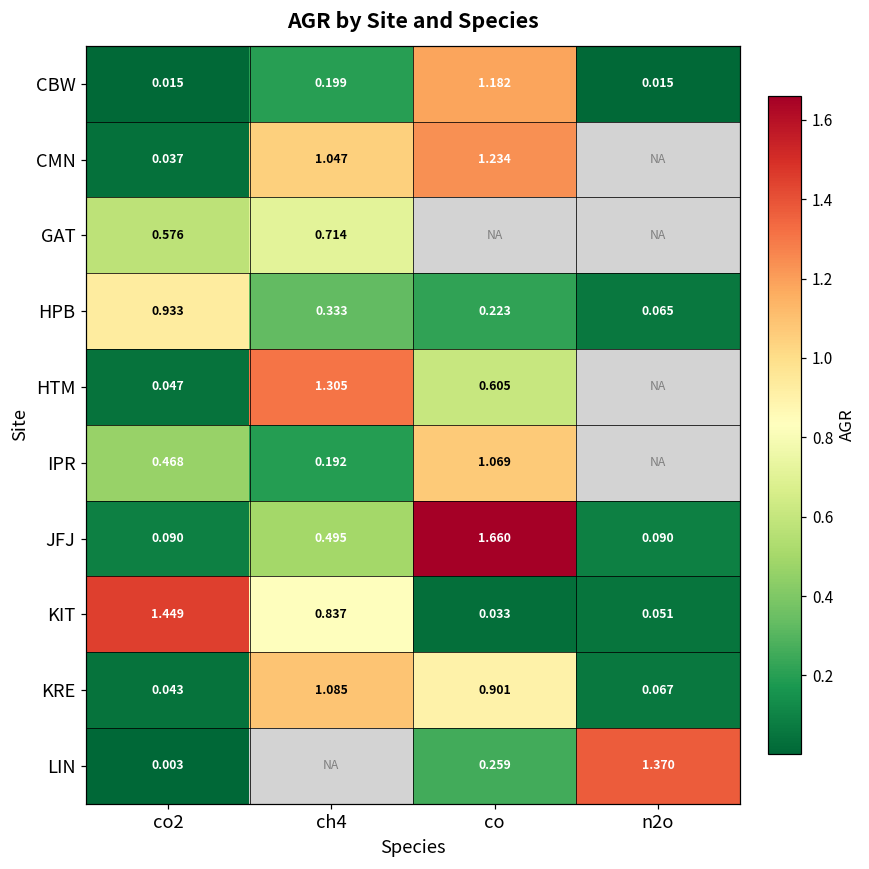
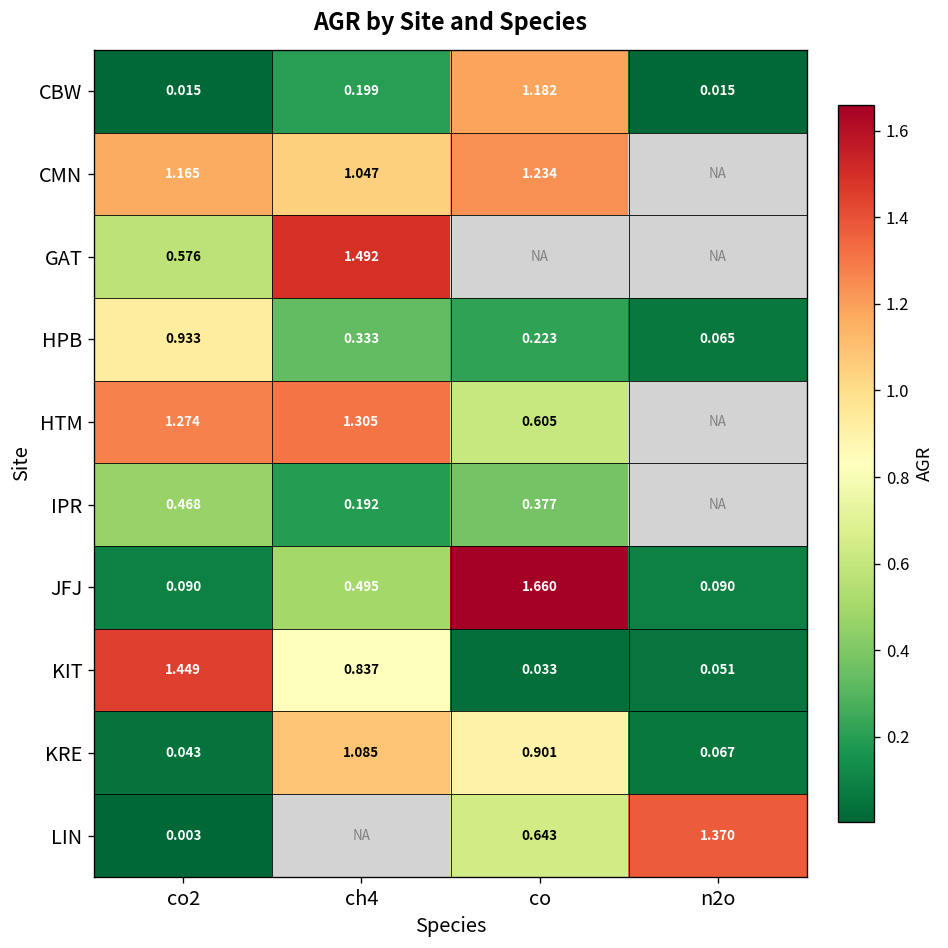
  {
    "CBW": {
      "co2": 0.015,
      "ch4": 0.199,
      "co": 1.182,
      "n2o": 0.015
    },
    "CMN": {
-     "co2": 0.037,
+     "co2": 1.165,
      "ch4": 1.047,
      "co": 1.234
    },
    "GAT": {
      "co2": 0.576,
-     "ch4": 0.714
+     "ch4": 1.492
    },
    "HPB": {
      "co2": 0.933,
      "ch4": 0.333,
      "co": 0.223,
      "n2o": 0.065
    },
    "HTM": {
-     "co2": 0.047,
+     "co2": 1.274,
      "ch4": 1.305,
      "co": 0.605
    },
    "IPR": {
      "co2": 0.468,
      "ch4": 0.192,
-     "co": 1.069
+     "co": 0.377
    },
    "JFJ": {
      "co2": 0.090,
      "ch4": 0.495,
      "co": 1.660,
      "n2o": 0.090
    },
    "KIT": {
      "co2": 1.449,
      "ch4": 0.837,
      "co": 0.033,
      "n2o": 0.051
    },
    "KRE": {
      "co2": 0.043,
      "ch4": 1.085,
      "co": 0.901,
      "n2o": 0.067
    },
    "LIN": {
      "co2": 0.003,
-     "co": 0.259,
+     "co": 0.643,
      "n2o": 1.370
    }
  }
